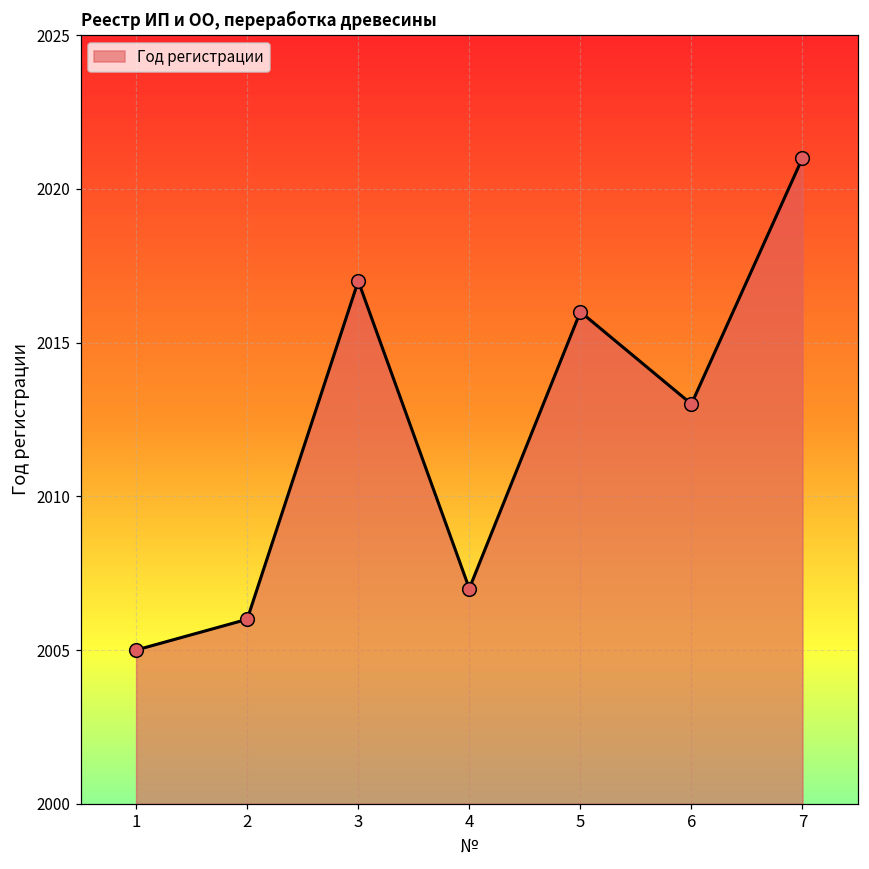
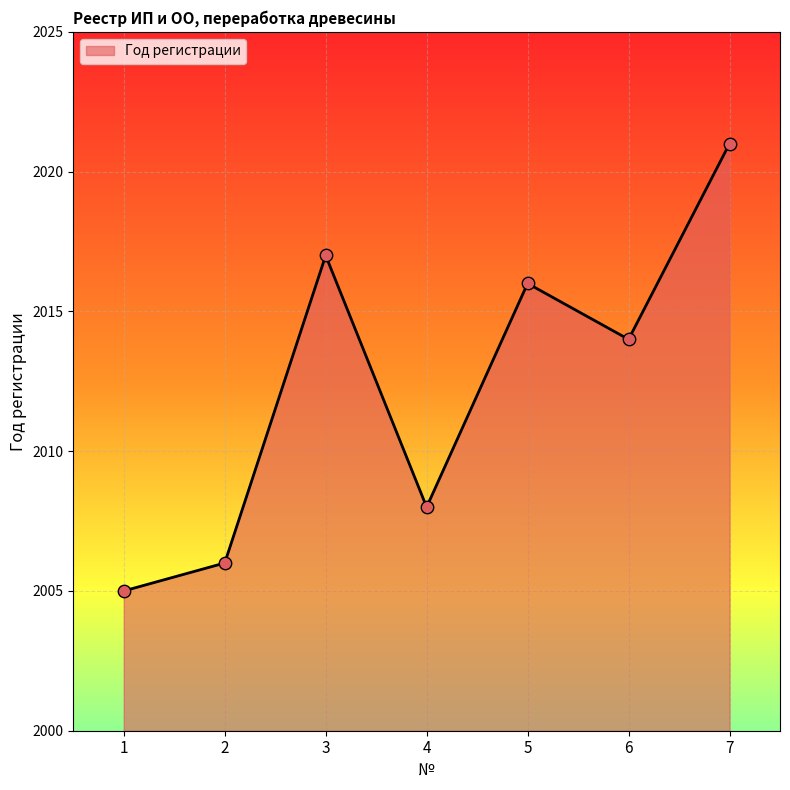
  {
    "1": 2005,
    "2": 2006,
    "3": 2017,
-   "4": 2007,
+   "4": 2008,
    "5": 2016,
-   "6": 2013,
+   "6": 2014,
    "7": 2021
  }
